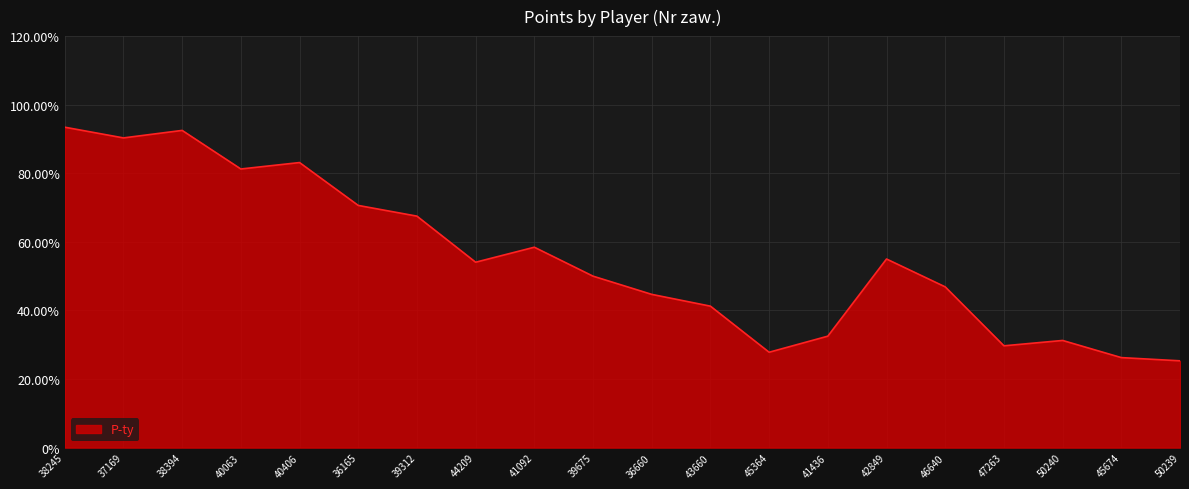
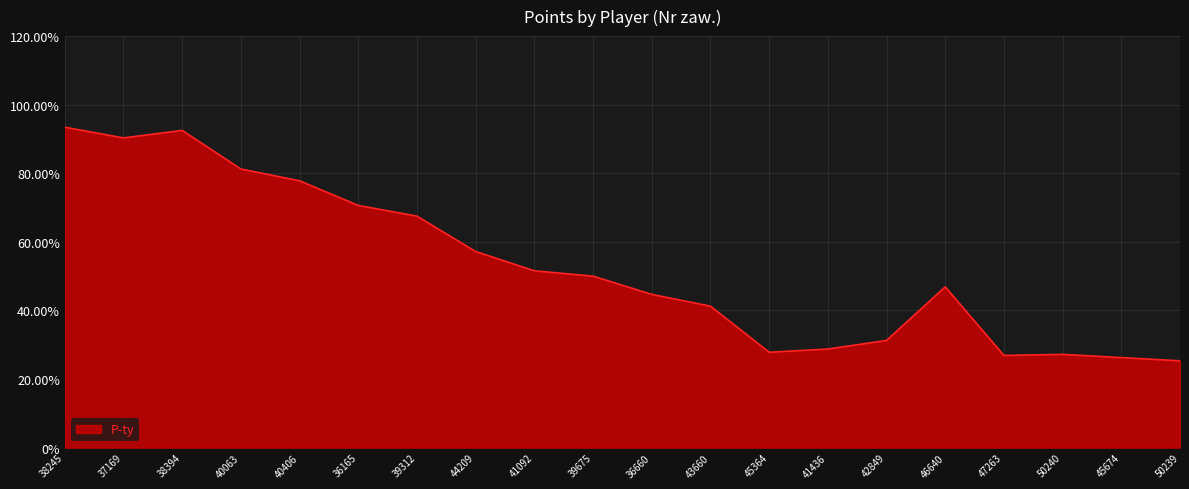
  {
    "38245": "93%",
    "37169": "90%",
    "38394": "93%",
    "40063": "81%",
-   "40406": "83%",
+   "40406": "78%",
    "36165": "71%",
    "39312": "68%",
-   "44209": "54%",
-   "41092": "58%",
+   "44209": "57%",
+   "41092": "52%",
    "39675": "50%",
    "36660": "45%",
    "43660": "41%",
    "45364": "28%",
-   "41436": "33%",
-   "42849": "55%",
+   "41436": "29%",
+   "42849": "31%",
    "46640": "47%",
-   "47263": "30%",
-   "50240": "31%",
+   "47263": "27%",
+   "50240": "27%",
    "45674": "26%",
    "50239": "25%"
  }
